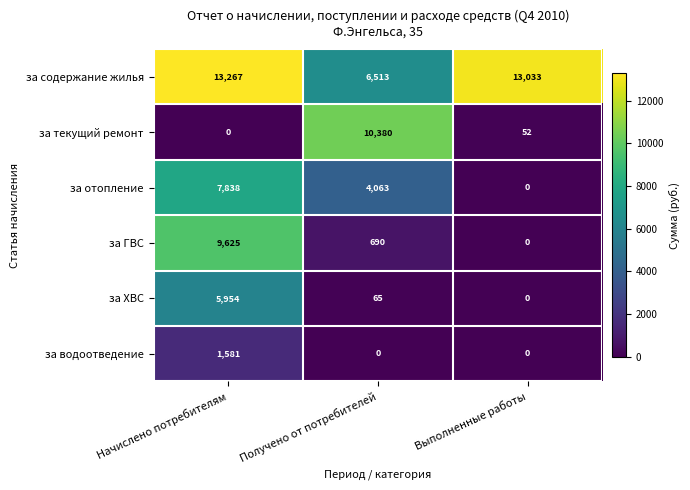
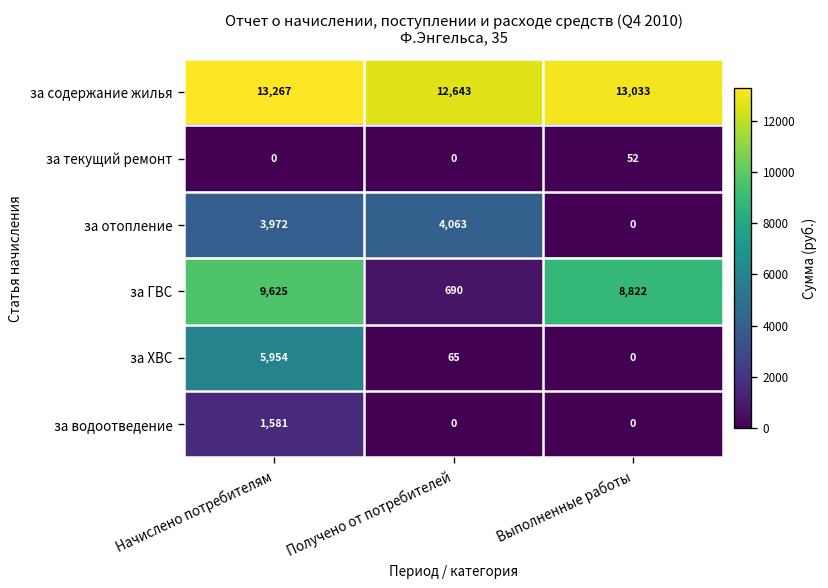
  {
    "за содержание жилья": {
      "Начислено потребителям": "13,267",
-     "Получено от потребителей": "6,513",
+     "Получено от потребителей": "12,643",
      "Выполненные работы": "13,033"
    },
    "за текущий ремонт": {
      "Начислено потребителям": "0",
-     "Получено от потребителей": "10,380",
+     "Получено от потребителей": "0",
      "Выполненные работы": "52"
    },
    "за отопление": {
-     "Начислено потребителям": "7,838",
+     "Начислено потребителям": "3,972",
      "Получено от потребителей": "4,063",
      "Выполненные работы": "0"
    },
    "за ГВС": {
      "Начислено потребителям": "9,625",
      "Получено от потребителей": "690",
-     "Выполненные работы": "0"
+     "Выполненные работы": "8,822"
    },
    "за ХВС": {
      "Начислено потребителям": "5,954",
      "Получено от потребителей": "65",
      "Выполненные работы": "0"
    },
    "за водоотведение": {
      "Начислено потребителям": "1,581",
      "Получено от потребителей": "0",
      "Выполненные работы": "0"
    }
  }
